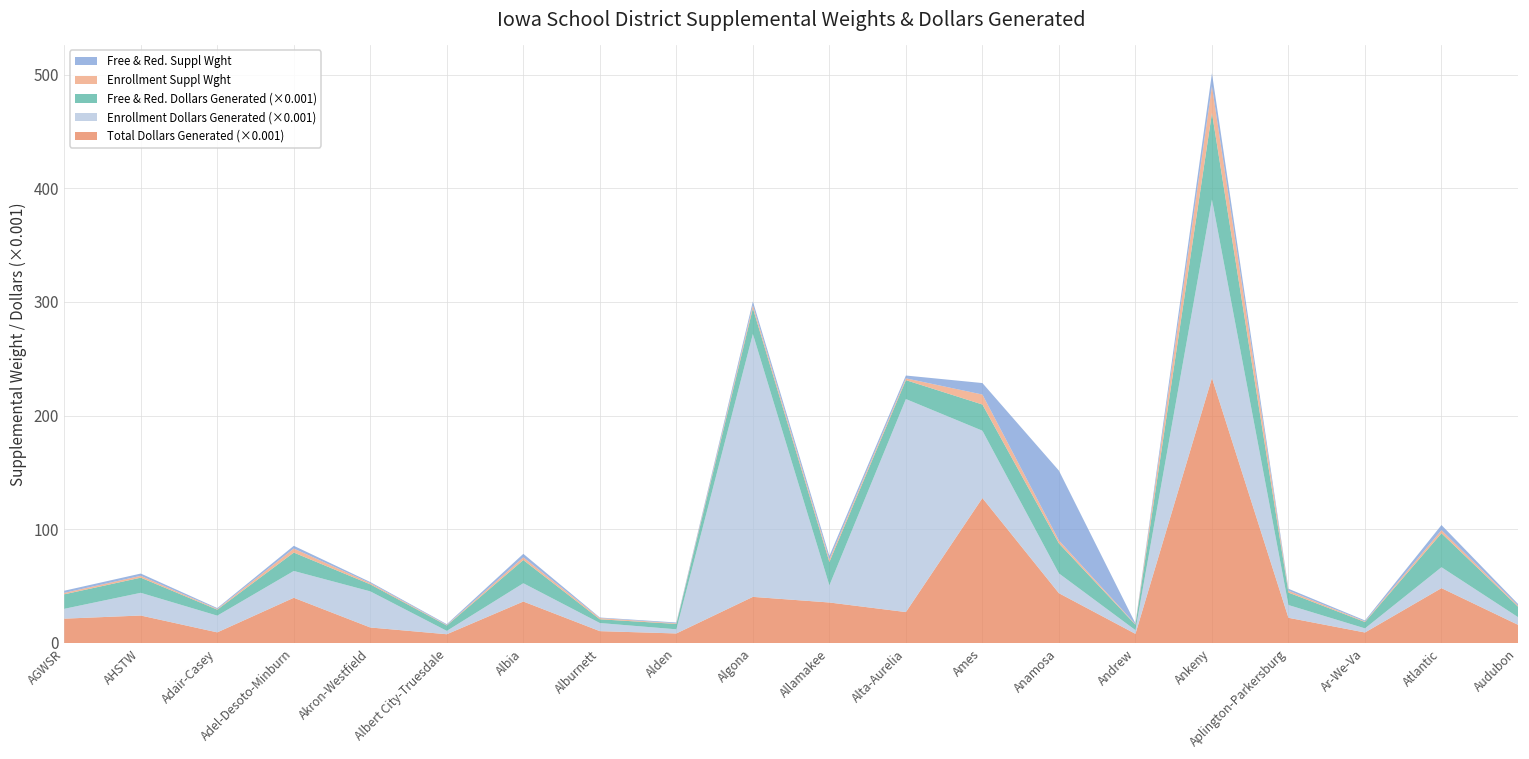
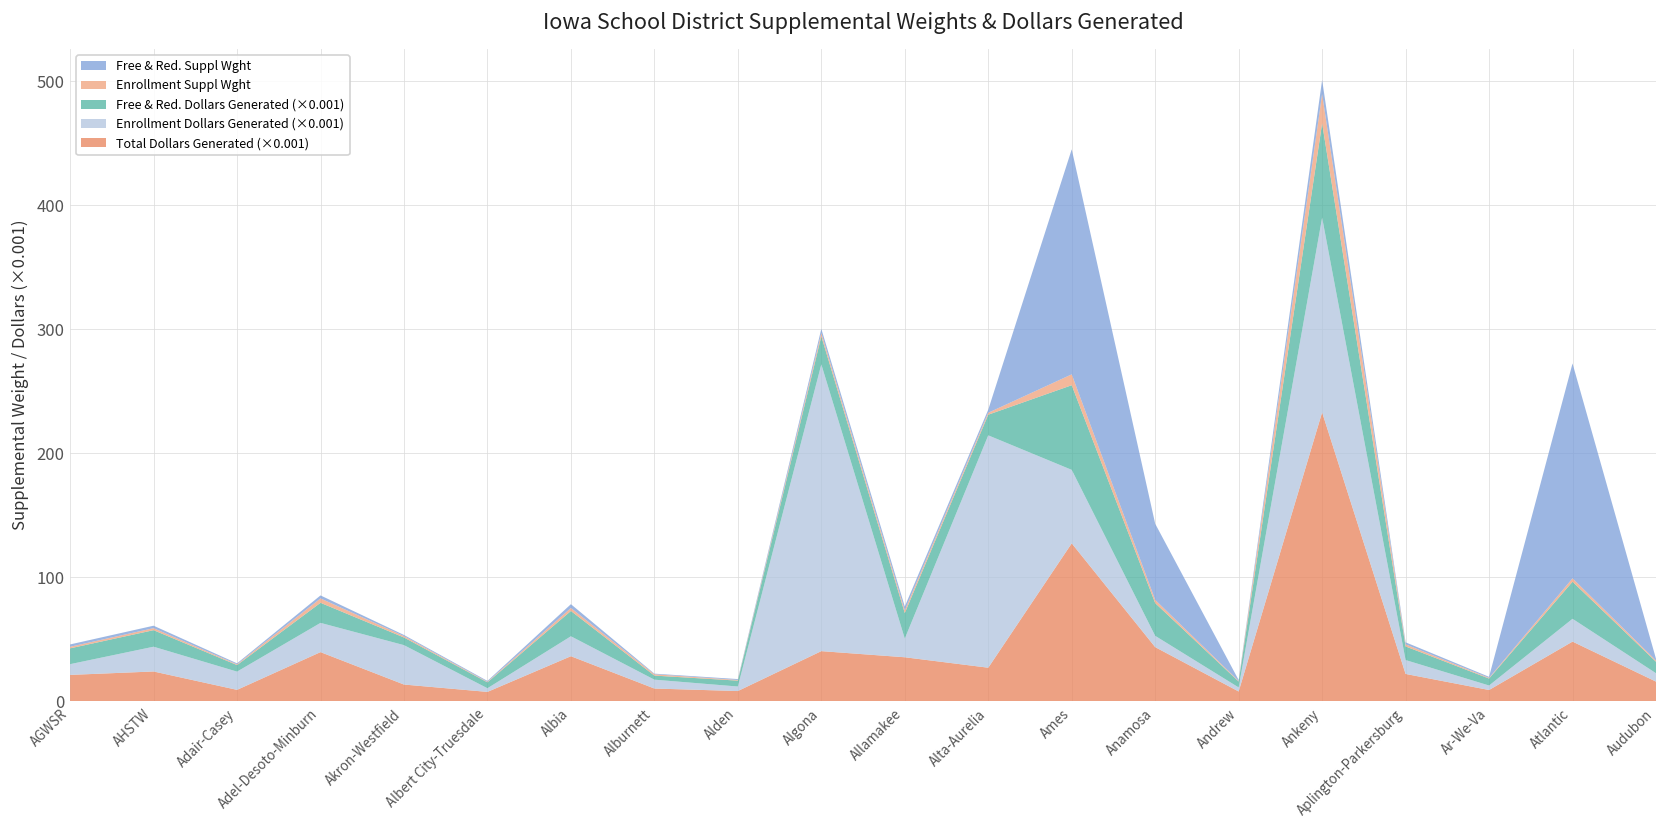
  {
    "Enrollment Dollars Generated (×0.001)": {
      "AGWSR": 9,
      "AHSTW": 20,
      "Adair-Casey": 15,
      "Adel-Desoto-Minburn": 24,
      "Akron-Westfield": 32,
      "Albert City-Truesdale": 3,
      "Albia": 16,
      "Alburnett": 7,
      "Alden": 4,
      "Algona": 231,
      "Allamakee": 15,
      "Alta-Aurelia": 187,
      "Ames": 59,
-     "Anamosa": 17,
+     "Anamosa": 9,
      "Andrew": 3,
      "Ankeny": 157,
      "Aplington-Parkersburg": 11,
      "Ar-We-Va": 4,
      "Atlantic": 18,
      "Audubon": 7
    },
    "Free & Red. Dollars Generated (×0.001)": {
      "Adel-Desoto-Minburn": 16,
      "Algona": 23,
-     "Ames": 23,
+     "Ames": 68,
      "Anamosa": 26,
      "Ankeny": 76,
      "Atlantic": 30
    },
    "Free & Red. Suppl Wght": {
      "Albia": 3,
      "Algona": 3,
      "Allamakee": 3,
      "Alta-Aurelia": 2,
-     "Ames": 10,
+     "Ames": 181,
      "Anamosa": 61,
      "Ankeny": 11,
-     "Atlantic": 4
+     "Atlantic": 173
    }
  }
